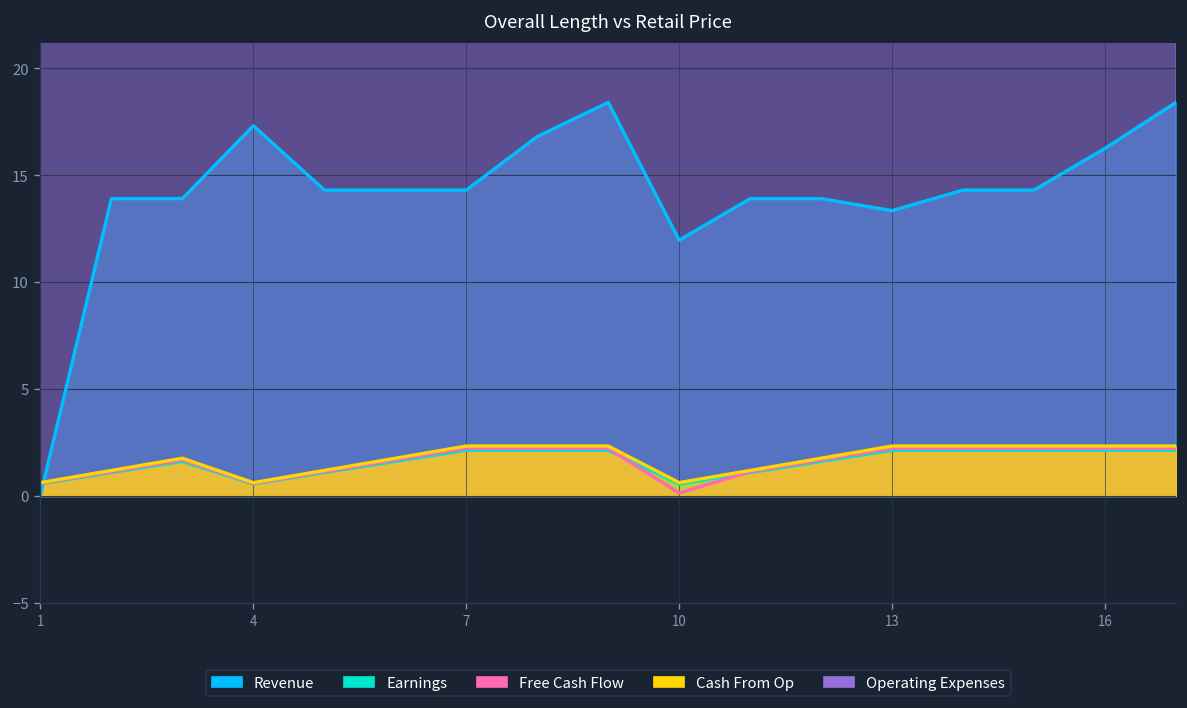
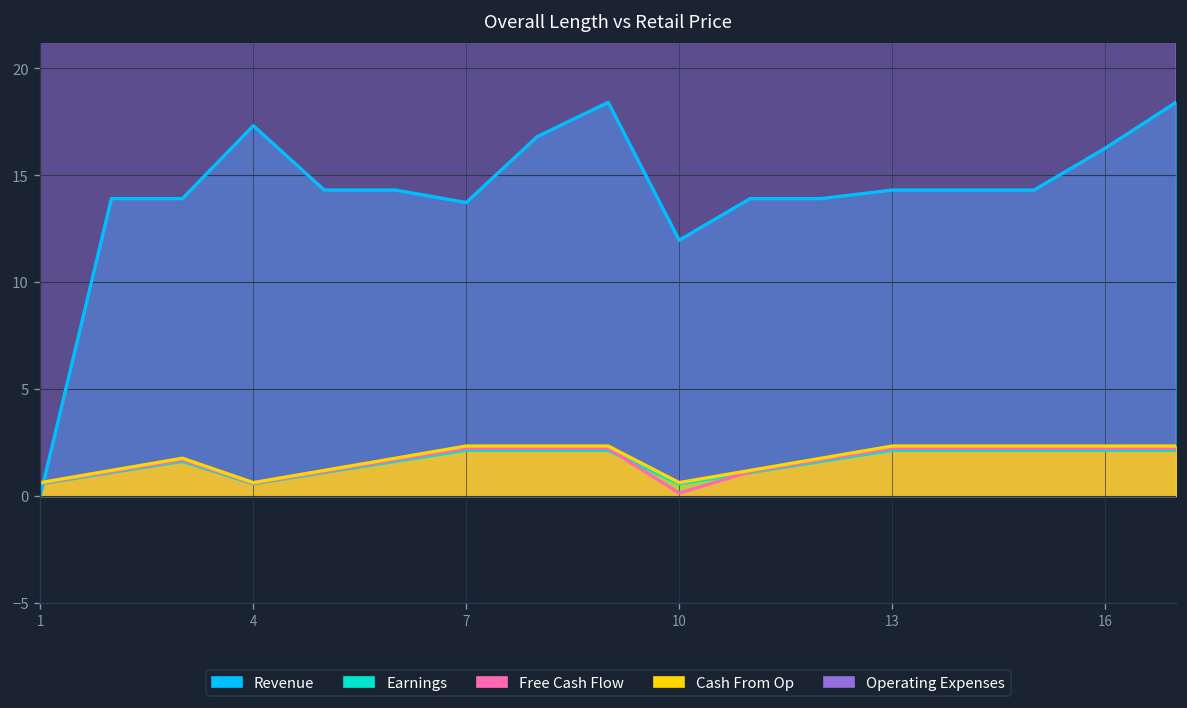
  {
    "Revenue": {
      "1": 0.0,
      "4": 17.3,
-     "7": 14.3,
+     "7": 13.7,
      "10": 12.0,
-     "13": 13.3,
+     "13": 14.3,
      "16": 16.3
    },
    "Free Cash Flow": {
      "10": 0.1
    }
  }
